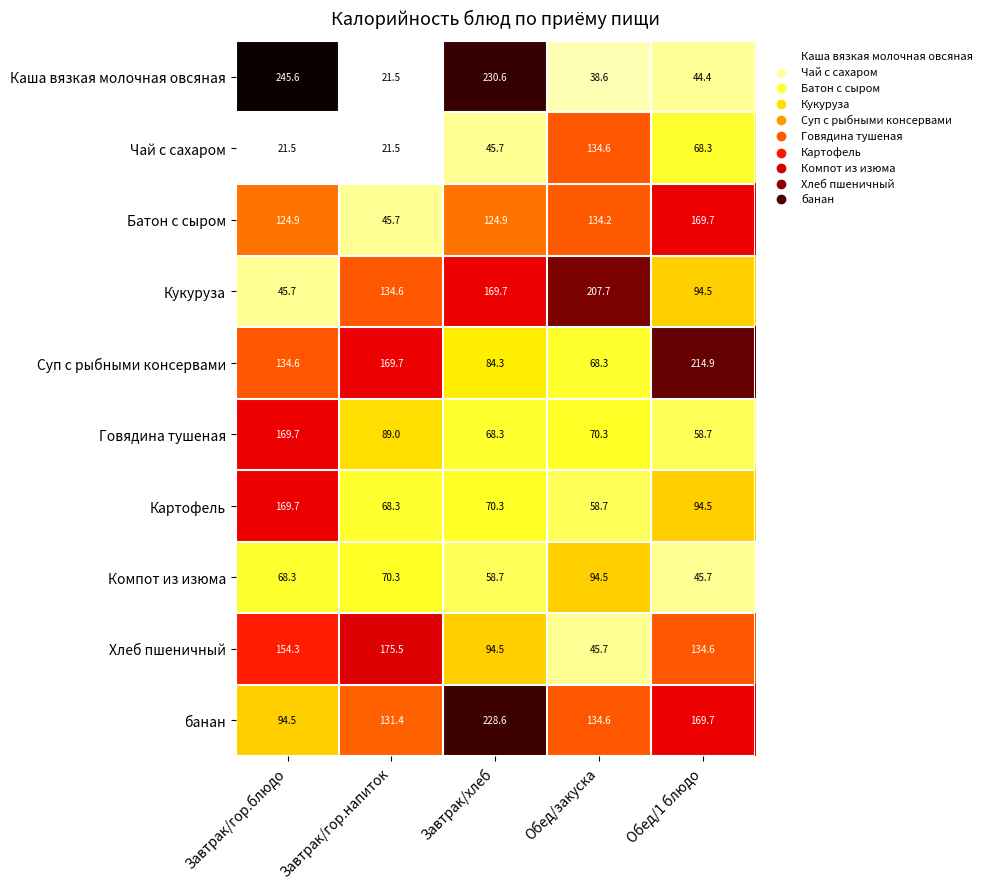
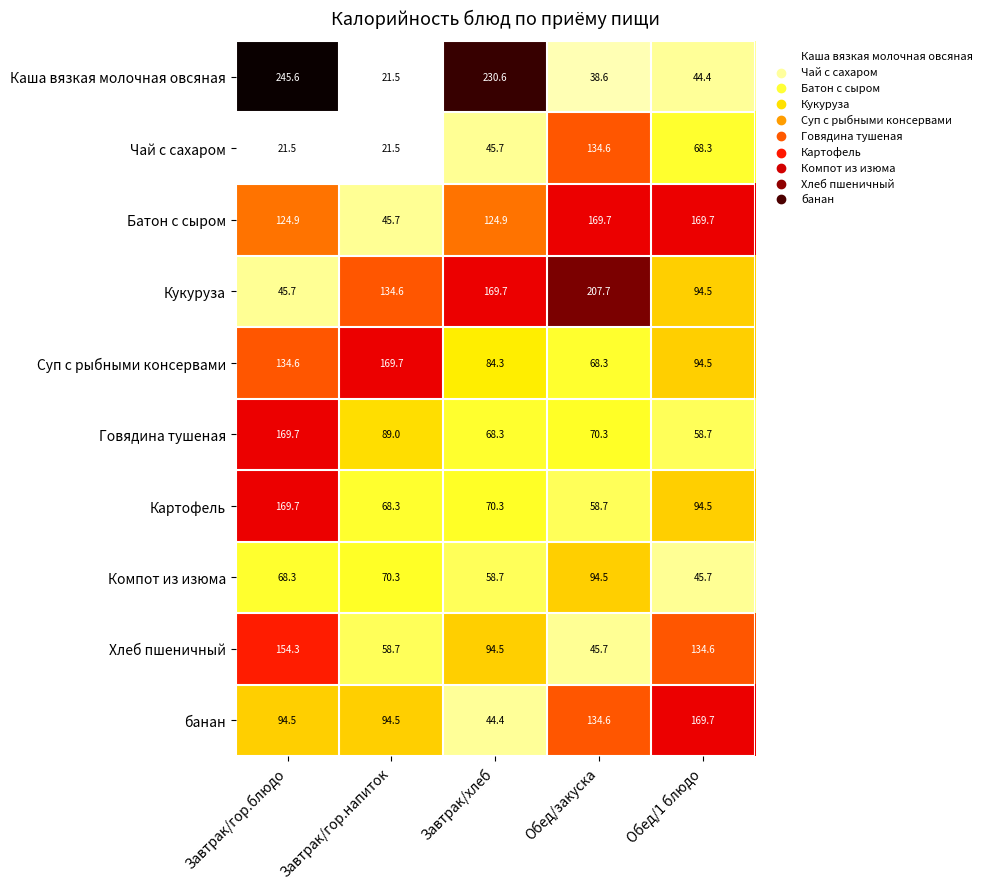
  {
    "Каша вязкая молочная овсяная": {
      "Завтрак/гор.блюдо": 245.6,
      "Завтрак/гор.напиток": 21.5,
      "Завтрак/хлеб": 230.6,
      "Обед/закуска": 38.6,
      "Обед/1 блюдо": 44.4
    },
    "Чай с сахаром": {
      "Завтрак/гор.блюдо": 21.5,
      "Завтрак/гор.напиток": 21.5,
      "Завтрак/хлеб": 45.7,
      "Обед/закуска": 134.6,
      "Обед/1 блюдо": 68.3
    },
    "Батон с сыром": {
      "Завтрак/гор.блюдо": 124.9,
      "Завтрак/гор.напиток": 45.7,
      "Завтрак/хлеб": 124.9,
-     "Обед/закуска": 134.2,
+     "Обед/закуска": 169.7,
      "Обед/1 блюдо": 169.7
    },
    "Кукуруза": {
      "Завтрак/гор.блюдо": 45.7,
      "Завтрак/гор.напиток": 134.6,
      "Завтрак/хлеб": 169.7,
      "Обед/закуска": 207.7,
      "Обед/1 блюдо": 94.5
    },
    "Суп с рыбными консервами": {
      "Завтрак/гор.блюдо": 134.6,
      "Завтрак/гор.напиток": 169.7,
      "Завтрак/хлеб": 84.3,
      "Обед/закуска": 68.3,
-     "Обед/1 блюдо": 214.9
+     "Обед/1 блюдо": 94.5
    },
    "Говядина тушеная": {
      "Завтрак/гор.блюдо": 169.7,
      "Завтрак/гор.напиток": 89.0,
      "Завтрак/хлеб": 68.3,
      "Обед/закуска": 70.3,
      "Обед/1 блюдо": 58.7
    },
    "Картофель": {
      "Завтрак/гор.блюдо": 169.7,
      "Завтрак/гор.напиток": 68.3,
      "Завтрак/хлеб": 70.3,
      "Обед/закуска": 58.7,
      "Обед/1 блюдо": 94.5
    },
    "Компот из изюма": {
      "Завтрак/гор.блюдо": 68.3,
      "Завтрак/гор.напиток": 70.3,
      "Завтрак/хлеб": 58.7,
      "Обед/закуска": 94.5,
      "Обед/1 блюдо": 45.7
    },
    "Хлеб пшеничный": {
      "Завтрак/гор.блюдо": 154.3,
-     "Завтрак/гор.напиток": 175.5,
+     "Завтрак/гор.напиток": 58.7,
      "Завтрак/хлеб": 94.5,
      "Обед/закуска": 45.7,
      "Обед/1 блюдо": 134.6
    },
    "банан": {
      "Завтрак/гор.блюдо": 94.5,
-     "Завтрак/гор.напиток": 131.4,
-     "Завтрак/хлеб": 228.6,
+     "Завтрак/гор.напиток": 94.5,
+     "Завтрак/хлеб": 44.4,
      "Обед/закуска": 134.6,
      "Обед/1 блюдо": 169.7
    }
  }
